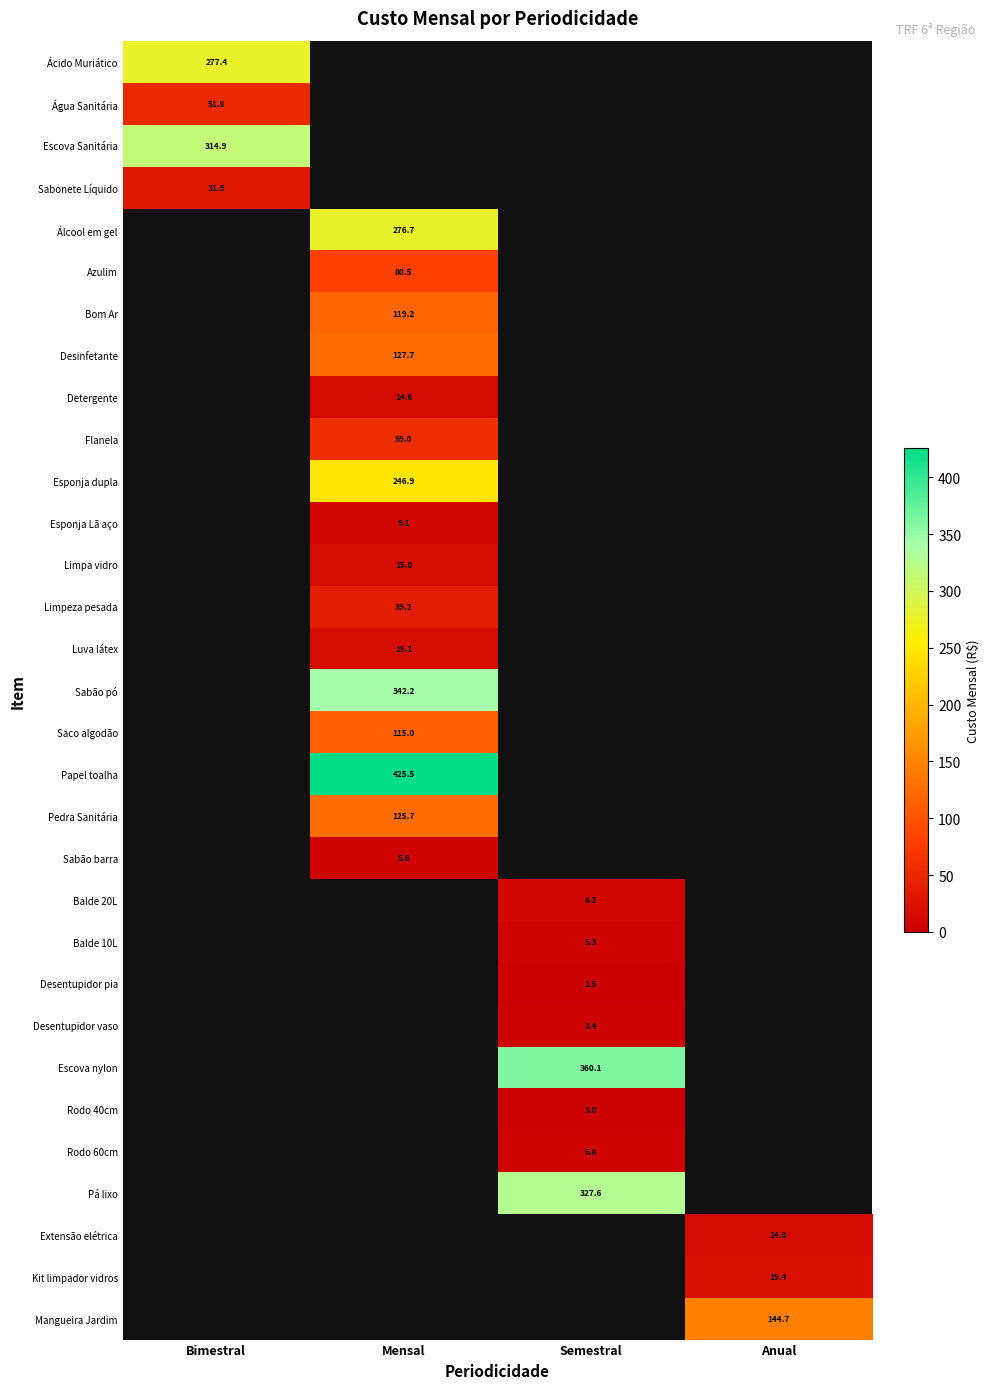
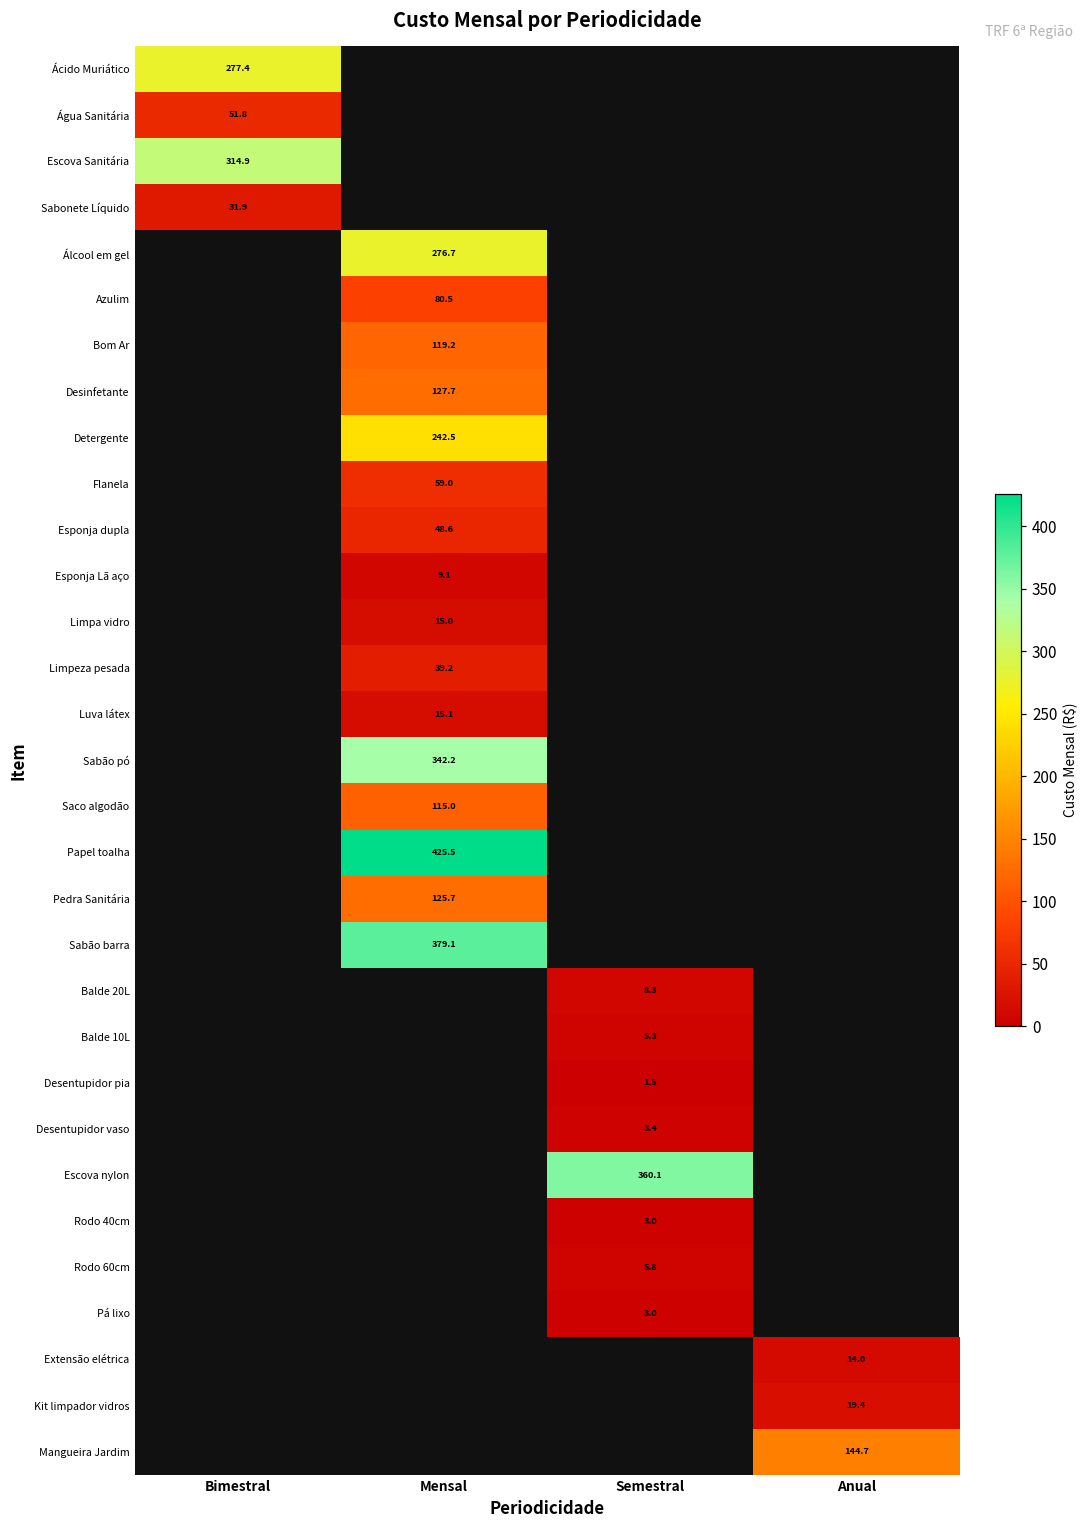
  {
    "Ácido Muriático": {
      "Bimestral": 277.4
    },
    "Água Sanitária": {
      "Bimestral": 51.8
    },
    "Escova Sanitária": {
      "Bimestral": 314.9
    },
    "Sabonete Líquido": {
      "Bimestral": 31.9
    },
    "Álcool em gel": {
      "Mensal": 276.7
    },
    "Azulim": {
      "Mensal": 80.5
    },
    "Bom Ar": {
      "Mensal": 119.2
    },
    "Desinfetante": {
      "Mensal": 127.7
    },
    "Detergente": {
-     "Mensal": 14.6
+     "Mensal": 242.5
    },
    "Flanela": {
      "Mensal": 59.0
    },
    "Esponja dupla": {
-     "Mensal": 246.9
+     "Mensal": 48.6
    },
    "Esponja Lã aço": {
      "Mensal": 9.1
    },
    "Limpa vidro": {
      "Mensal": 15.0
    },
    "Limpeza pesada": {
      "Mensal": 39.2
    },
    "Luva látex": {
      "Mensal": 15.1
    },
    "Sabão pó": {
      "Mensal": 342.2
    },
    "Saco algodão": {
      "Mensal": 115.0
    },
    "Papel toalha": {
      "Mensal": 425.5
    },
    "Pedra Sanitária": {
      "Mensal": 125.7
    },
    "Sabão barra": {
-     "Mensal": 5.6
+     "Mensal": 379.1
    },
    "Balde 20L": {
      "Semestral": 8.3
    },
    "Balde 10L": {
      "Semestral": 5.3
    },
    "Desentupidor pia": {
      "Semestral": 1.5
    },
    "Desentupidor vaso": {
      "Semestral": 3.4
    },
    "Escova nylon": {
      "Semestral": 360.1
    },
    "Rodo 40cm": {
      "Semestral": 3.0
    },
    "Rodo 60cm": {
      "Semestral": 5.8
    },
    "Pá lixo": {
-     "Semestral": 327.6
+     "Semestral": 3.0
    },
    "Extensão elétrica": {
      "Anual": 14.0
    },
    "Kit limpador vidros": {
      "Anual": 19.4
    },
    "Mangueira Jardim": {
      "Anual": 144.7
    }
  }
